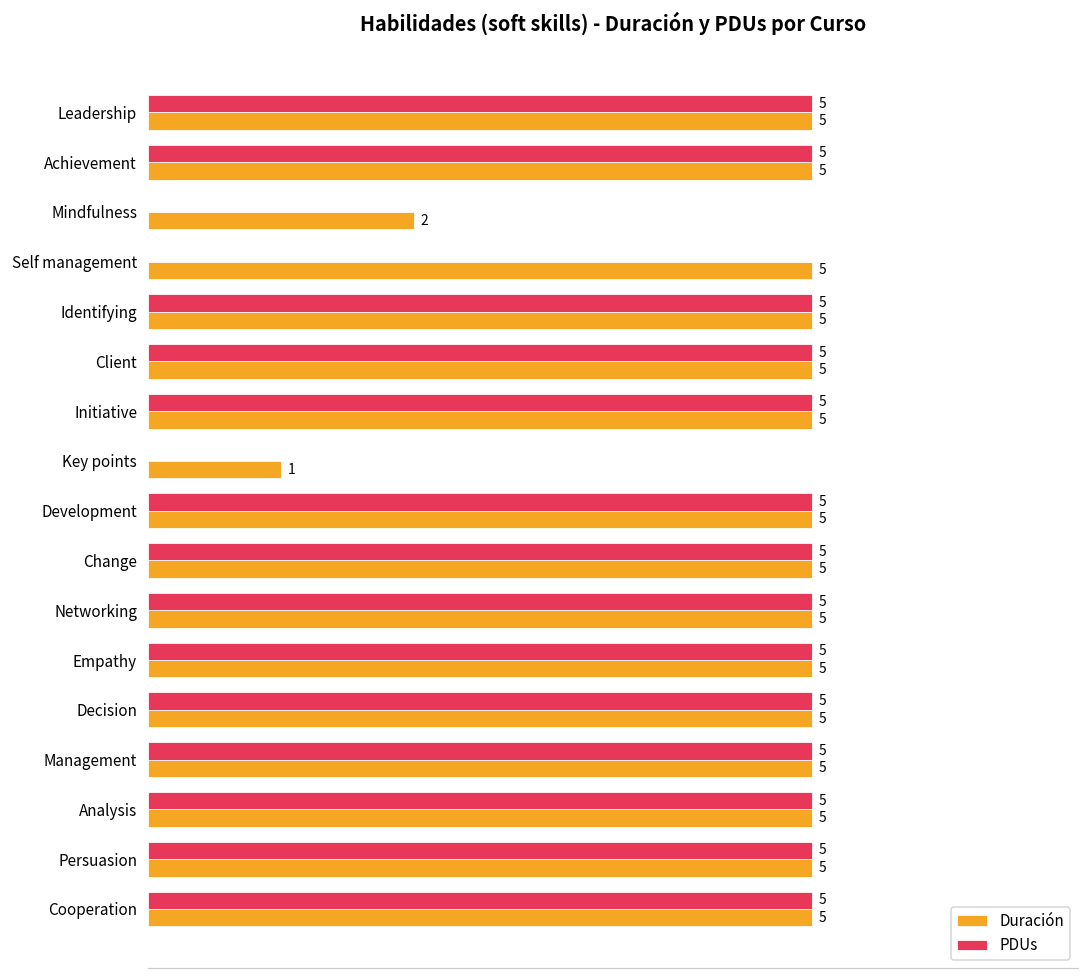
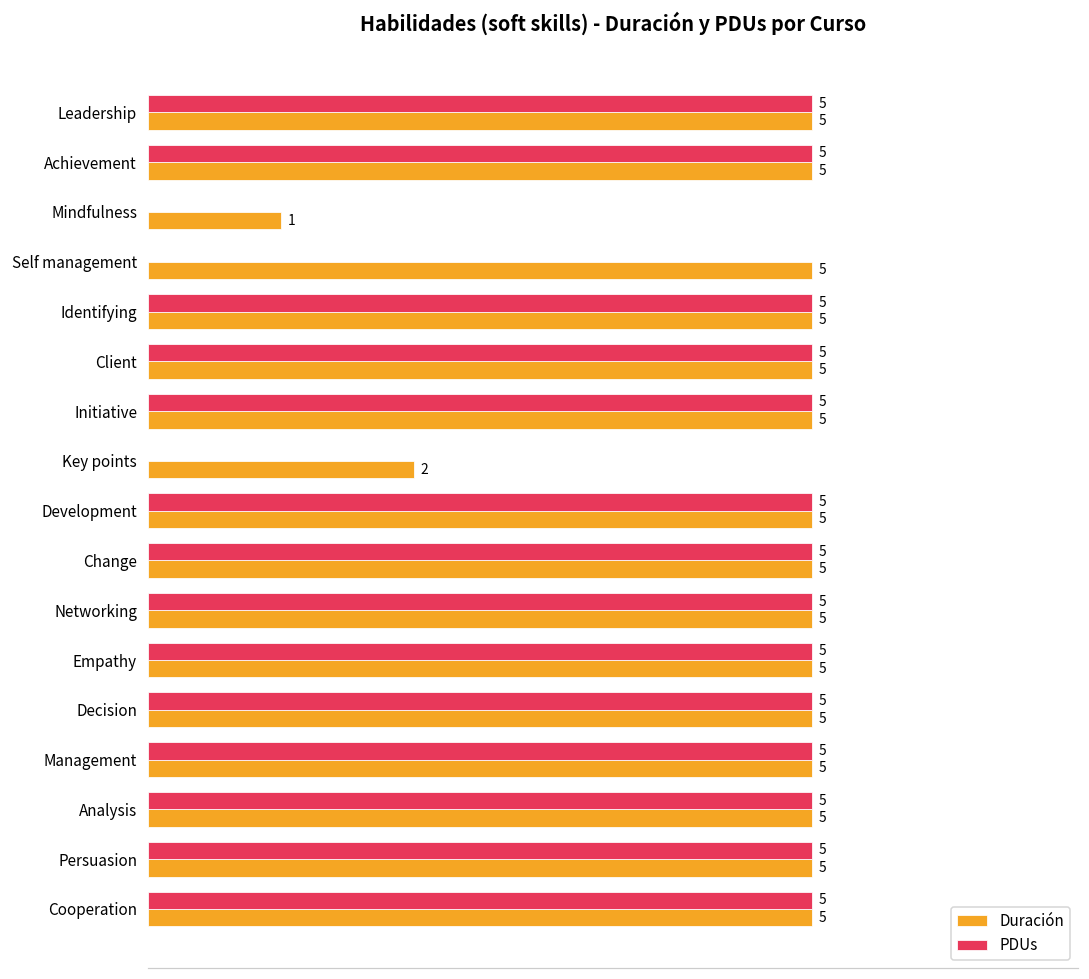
  {
    "Duración": {
      "Leadership": 5,
      "Achievement": 5,
-     "Mindfulness": 2,
+     "Mindfulness": 1,
      "Self management": 5,
      "Identifying": 5,
      "Client": 5,
      "Initiative": 5,
-     "Key points": 1,
+     "Key points": 2,
      "Development": 5,
      "Change": 5,
      "Networking": 5,
      "Empathy": 5,
      "Decision": 5,
      "Management": 5,
      "Analysis": 5,
      "Persuasion": 5,
      "Cooperation": 5
    },
    "PDUs": {
      "Leadership": 5,
      "Achievement": 5,
      "Identifying": 5,
      "Client": 5,
      "Initiative": 5,
      "Development": 5,
      "Change": 5,
      "Networking": 5,
      "Empathy": 5,
      "Decision": 5,
      "Management": 5,
      "Analysis": 5,
      "Persuasion": 5,
      "Cooperation": 5
    }
  }
